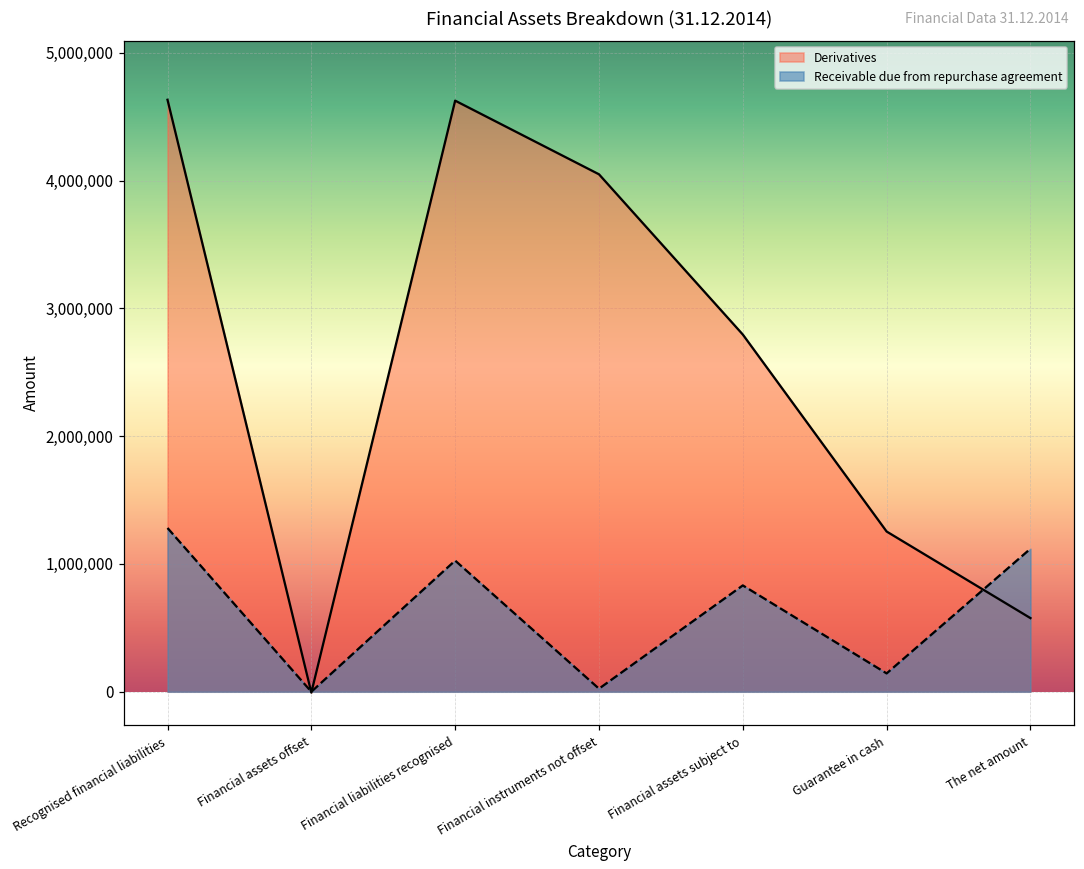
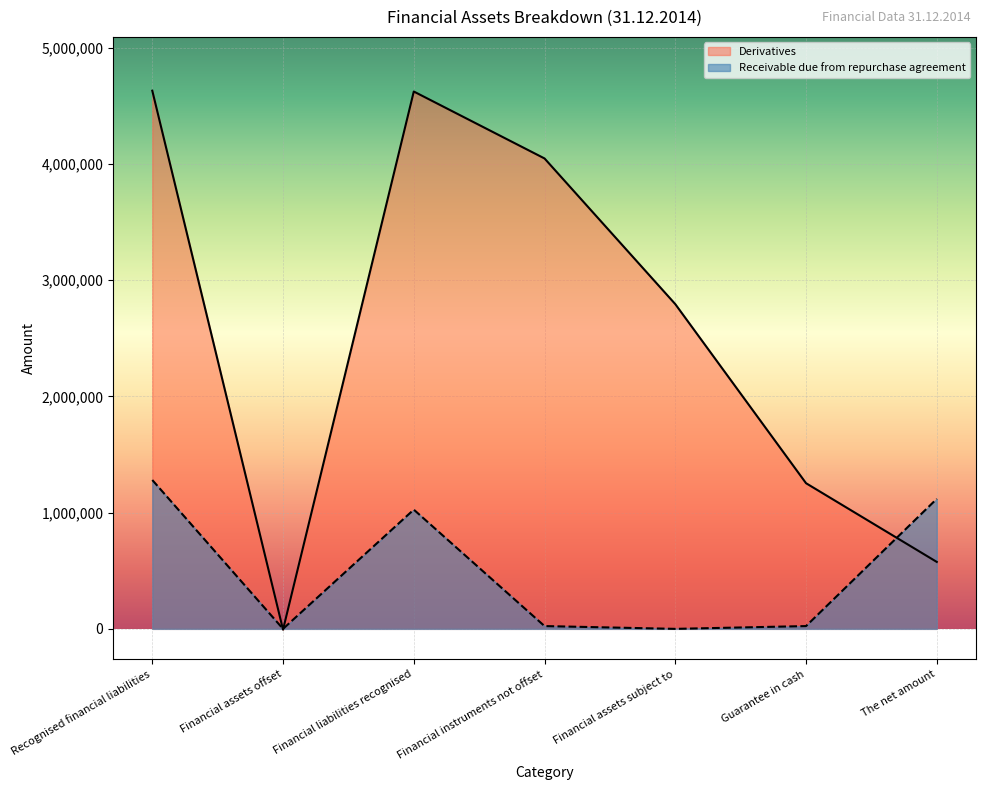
  {
    "Receivable due from repurchase agreement": {
      "Recognised financial liabilities": "1,280,000",
      "Financial liabilities recognised": "1,030,000",
      "Financial instruments not offset": "20,000",
-     "Financial assets subject to": "830,000",
-     "Guarantee in cash": "140,000",
+     "Financial assets subject to": "0",
+     "Guarantee in cash": "20,000",
      "The net amount": "1,120,000"
    }
  }
